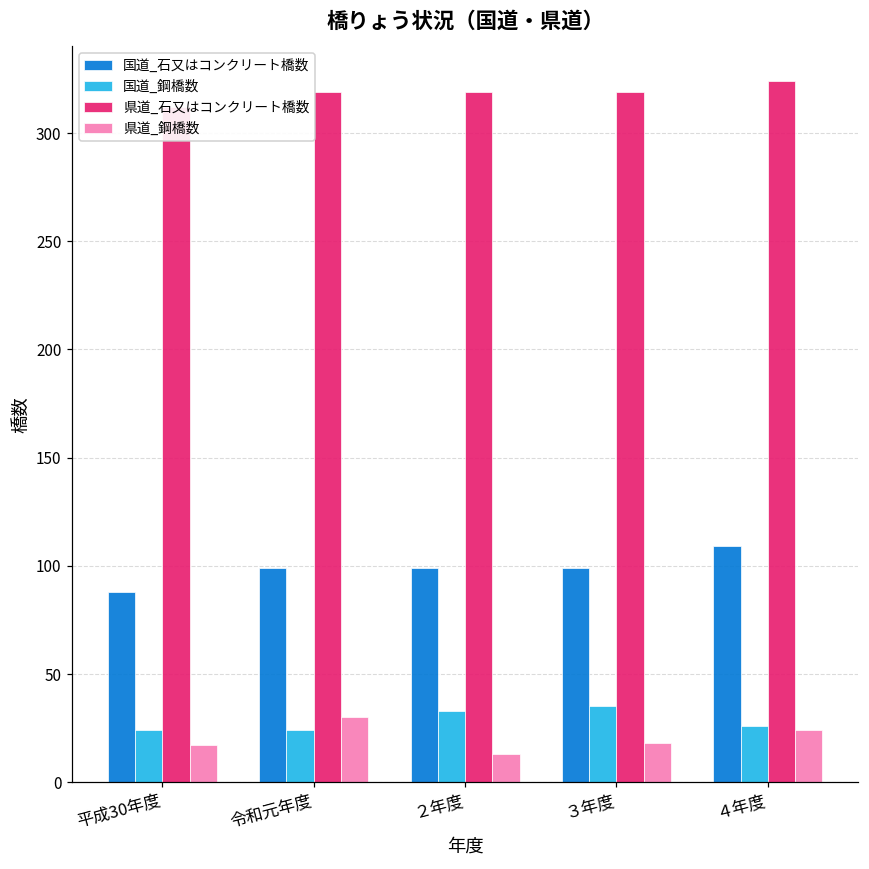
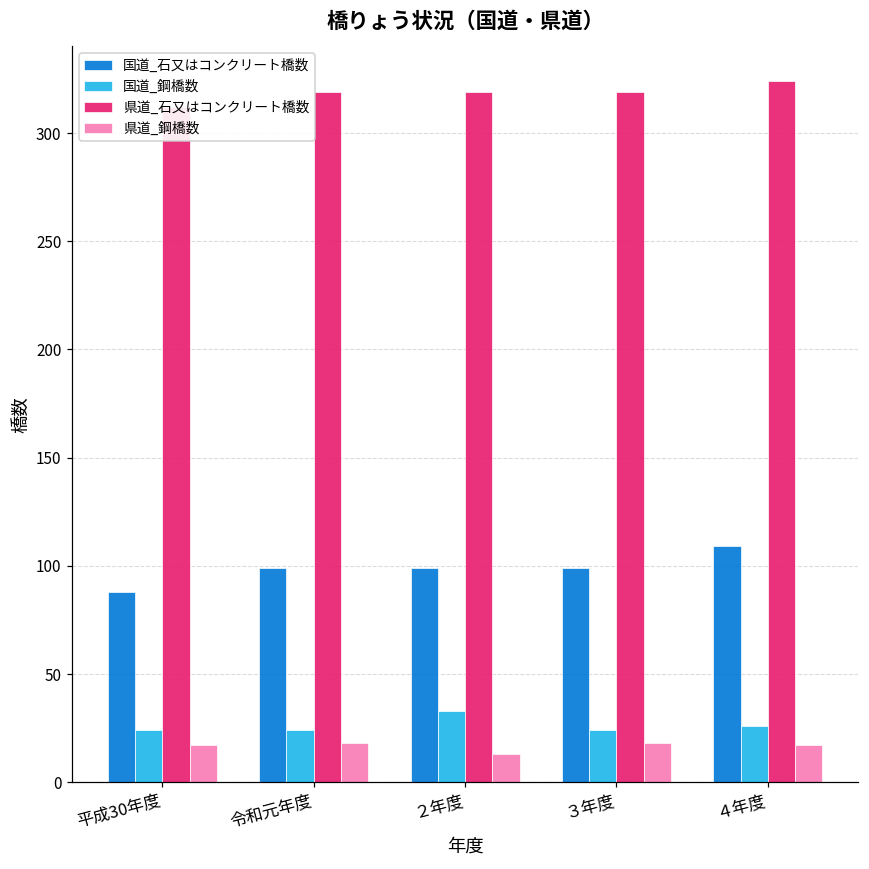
  {
    "国道_石又はコンクリート橋数": {
      "平成30年度": 88,
      "令和元年度": 99,
      "２年度": 99,
      "３年度": 99,
      "４年度": 109
    },
    "国道_鋼橋数": {
      "平成30年度": 24,
      "令和元年度": 24,
      "２年度": 33,
-     "３年度": 35,
+     "３年度": 24,
      "４年度": 26
    },
    "県道_石又はコンクリート橋数": {
      "令和元年度": 319,
      "２年度": 319,
      "３年度": 319,
      "４年度": 324
    },
    "県道_鋼橋数": {
      "平成30年度": 17,
-     "令和元年度": 30,
+     "令和元年度": 18,
      "２年度": 13,
      "３年度": 18,
-     "４年度": 24
+     "４年度": 17
    }
  }
